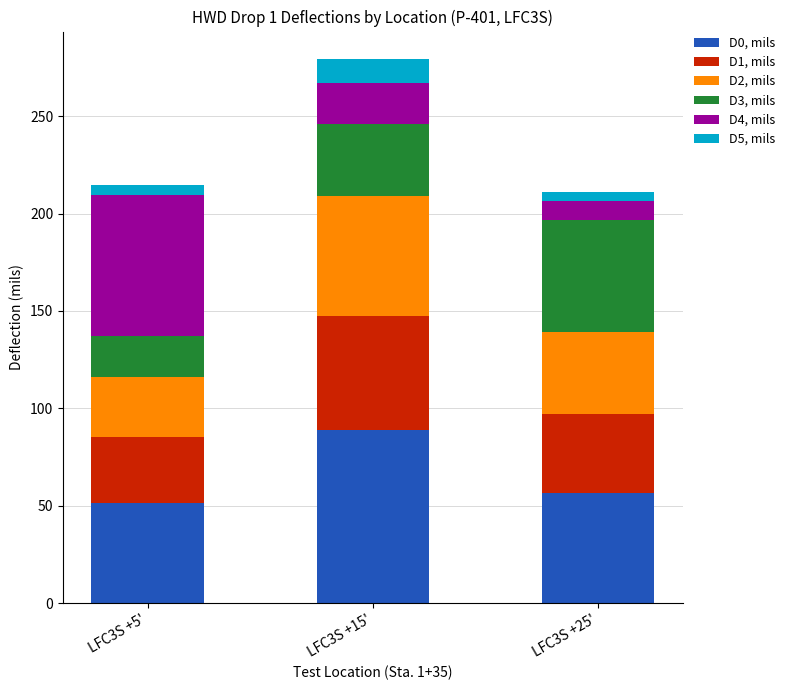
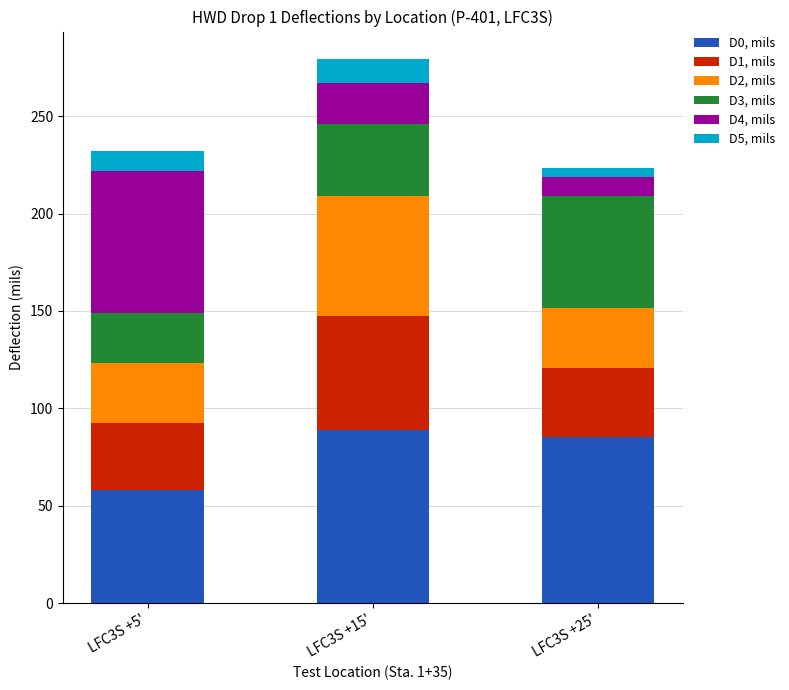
  {
    "D0, mils": {
-     "LFC3S +5'": 51,
+     "LFC3S +5'": 58,
      "LFC3S +15'": 89,
-     "LFC3S +25'": 57
+     "LFC3S +25'": 85
    },
    "D1, mils": {
      "LFC3S +5'": 34,
      "LFC3S +15'": 58,
-     "LFC3S +25'": 41
+     "LFC3S +25'": 36
    },
    "D2, mils": {
      "LFC3S +5'": 31,
      "LFC3S +15'": 62,
-     "LFC3S +25'": 42
+     "LFC3S +25'": 31
    },
    "D3, mils": {
-     "LFC3S +5'": 21,
+     "LFC3S +5'": 26,
      "LFC3S +15'": 37,
      "LFC3S +25'": 57
    },
    "D4, mils": {
      "LFC3S +5'": 73,
      "LFC3S +15'": 21,
      "LFC3S +25'": 10
    },
    "D5, mils": {
-     "LFC3S +5'": 5,
+     "LFC3S +5'": 10,
      "LFC3S +15'": 12,
      "LFC3S +25'": 5
    }
  }
